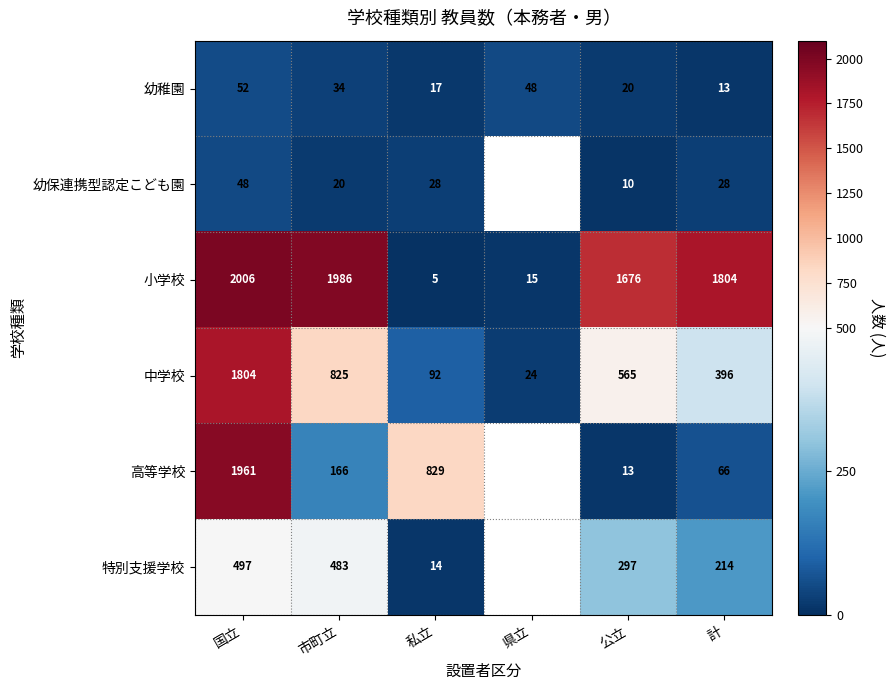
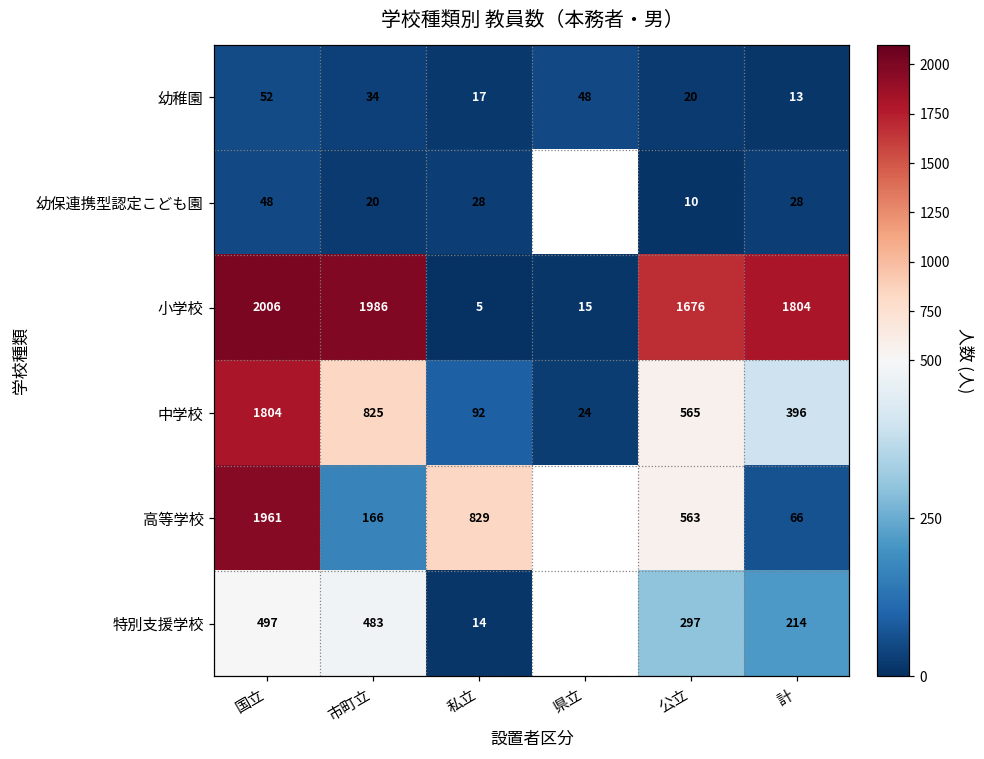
  {
    "幼稚園": {
      "国立": 52,
      "市町立": 34,
      "私立": 17,
      "県立": 48,
      "公立": 20,
      "計": 13
    },
    "幼保連携型認定こども園": {
      "国立": 48,
      "市町立": 20,
      "私立": 28,
      "公立": 10,
      "計": 28
    },
    "小学校": {
      "国立": 2006,
      "市町立": 1986,
      "私立": 5,
      "県立": 15,
      "公立": 1676,
      "計": 1804
    },
    "中学校": {
      "国立": 1804,
      "市町立": 825,
      "私立": 92,
      "県立": 24,
      "公立": 565,
      "計": 396
    },
    "高等学校": {
      "国立": 1961,
      "市町立": 166,
      "私立": 829,
-     "公立": 13,
+     "公立": 563,
      "計": 66
    },
    "特別支援学校": {
      "国立": 497,
      "市町立": 483,
      "私立": 14,
      "公立": 297,
      "計": 214
    }
  }
